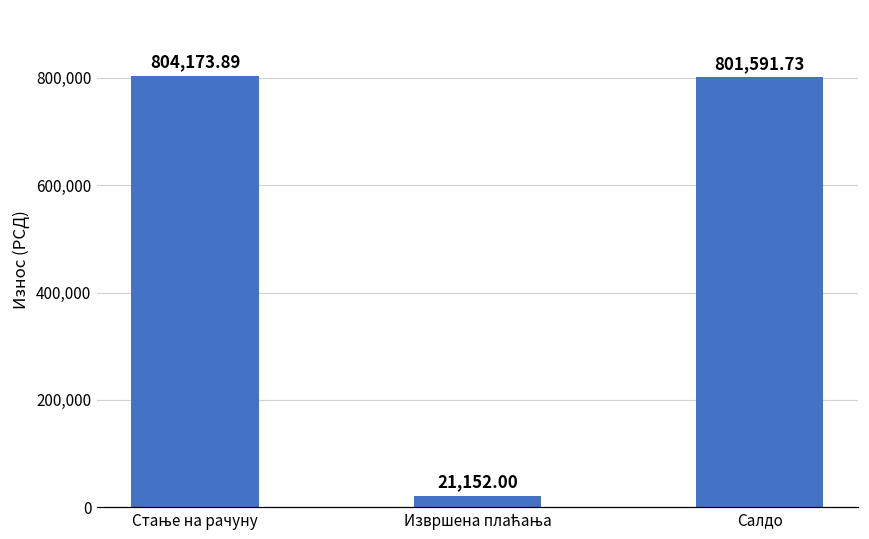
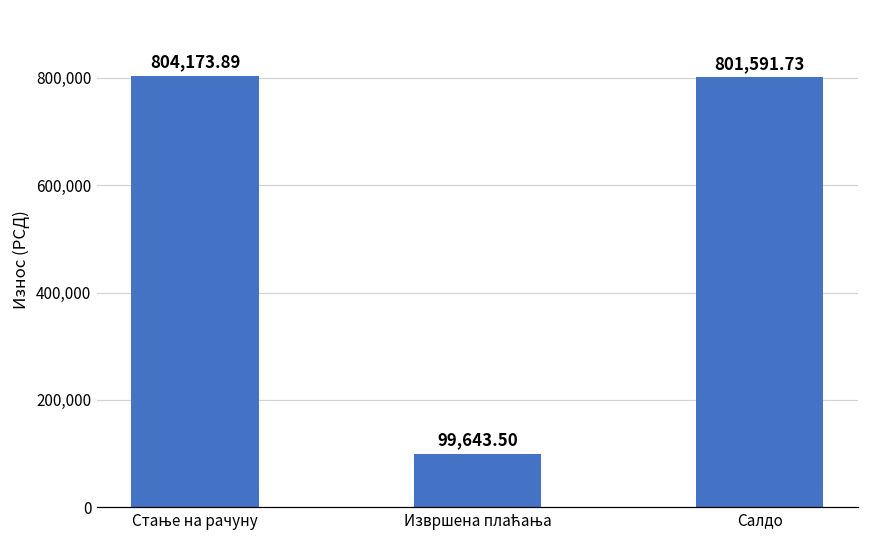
  {
    "Стање на рачуну": "804,173.89",
-   "Извршена плаћања": "21,152.00",
+   "Извршена плаћања": "99,643.50",
    "Салдо": "801,591.73"
  }
